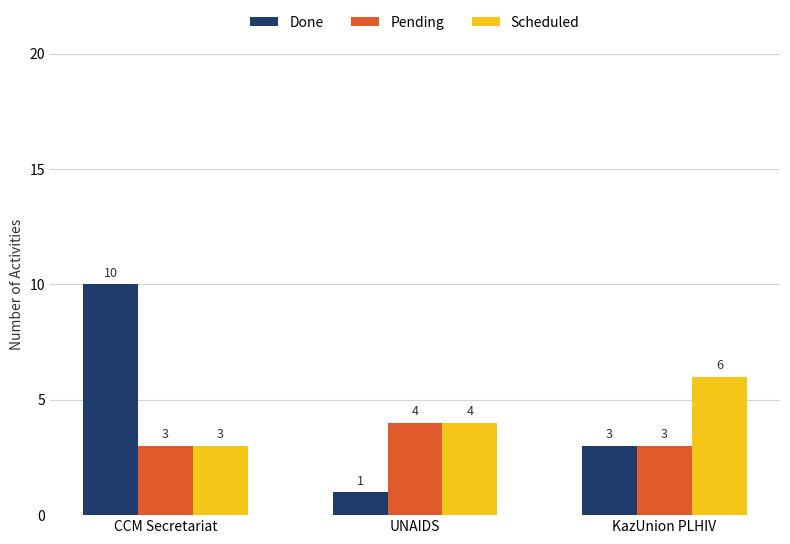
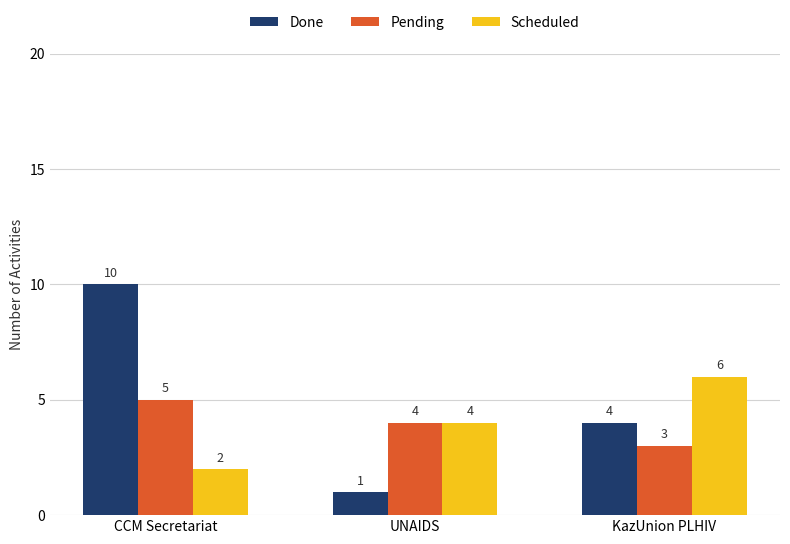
  {
    "Done": {
      "CCM Secretariat": 10,
      "UNAIDS": 1,
-     "KazUnion PLHIV": 3
+     "KazUnion PLHIV": 4
    },
    "Pending": {
-     "CCM Secretariat": 3,
+     "CCM Secretariat": 5,
      "UNAIDS": 4,
      "KazUnion PLHIV": 3
    },
    "Scheduled": {
-     "CCM Secretariat": 3,
+     "CCM Secretariat": 2,
      "UNAIDS": 4,
      "KazUnion PLHIV": 6
    }
  }
